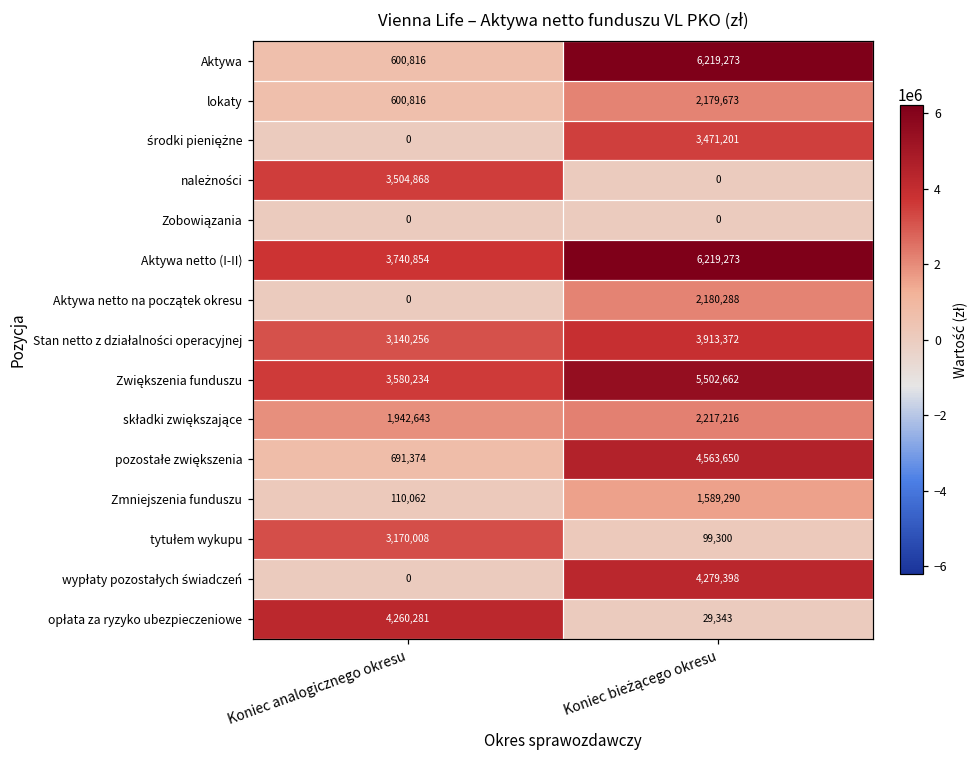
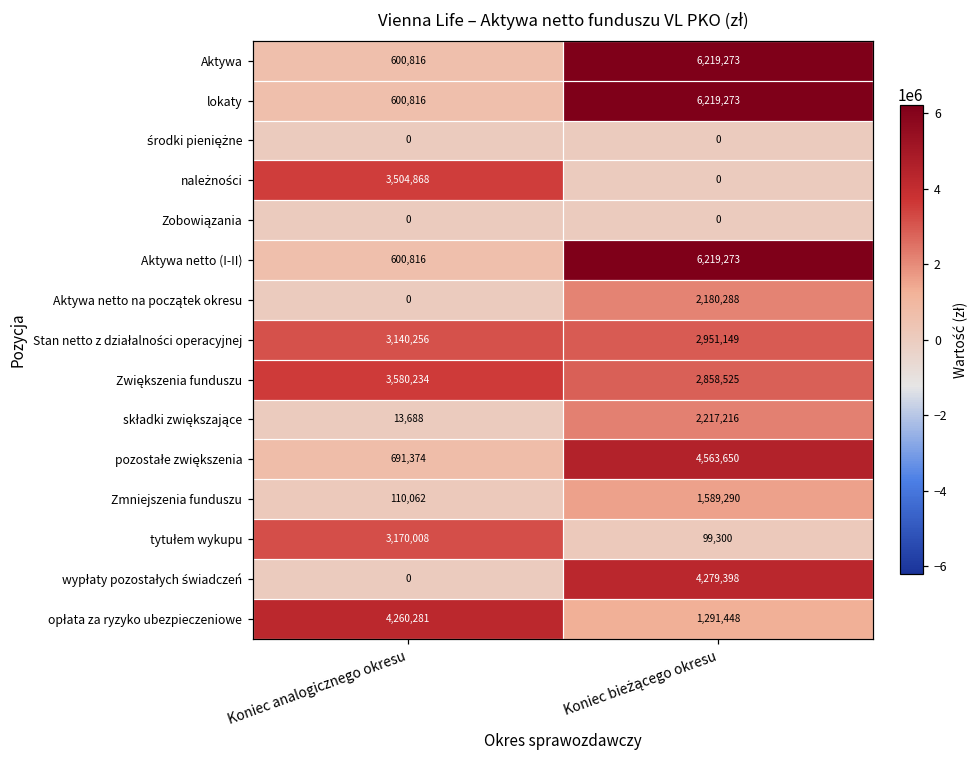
  {
    "Aktywa": {
      "Koniec analogicznego okresu": "600,816",
      "Koniec bieżącego okresu": "6,219,273"
    },
    "lokaty": {
      "Koniec analogicznego okresu": "600,816",
-     "Koniec bieżącego okresu": "2,179,673"
+     "Koniec bieżącego okresu": "6,219,273"
    },
    "środki pieniężne": {
      "Koniec analogicznego okresu": "0",
-     "Koniec bieżącego okresu": "3,471,201"
+     "Koniec bieżącego okresu": "0"
    },
    "należności": {
      "Koniec analogicznego okresu": "3,504,868",
      "Koniec bieżącego okresu": "0"
    },
    "Zobowiązania": {
      "Koniec analogicznego okresu": "0",
      "Koniec bieżącego okresu": "0"
    },
    "Aktywa netto (I-II)": {
-     "Koniec analogicznego okresu": "3,740,854",
+     "Koniec analogicznego okresu": "600,816",
      "Koniec bieżącego okresu": "6,219,273"
    },
    "Aktywa netto na początek okresu": {
      "Koniec analogicznego okresu": "0",
      "Koniec bieżącego okresu": "2,180,288"
    },
    "Stan netto z działalności operacyjnej": {
      "Koniec analogicznego okresu": "3,140,256",
-     "Koniec bieżącego okresu": "3,913,372"
+     "Koniec bieżącego okresu": "2,951,149"
    },
    "Zwiększenia funduszu": {
      "Koniec analogicznego okresu": "3,580,234",
-     "Koniec bieżącego okresu": "5,502,662"
+     "Koniec bieżącego okresu": "2,858,525"
    },
    "składki zwiększające": {
-     "Koniec analogicznego okresu": "1,942,643",
+     "Koniec analogicznego okresu": "13,688",
      "Koniec bieżącego okresu": "2,217,216"
    },
    "pozostałe zwiększenia": {
      "Koniec analogicznego okresu": "691,374",
      "Koniec bieżącego okresu": "4,563,650"
    },
    "Zmniejszenia funduszu": {
      "Koniec analogicznego okresu": "110,062",
      "Koniec bieżącego okresu": "1,589,290"
    },
    "tytułem wykupu": {
      "Koniec analogicznego okresu": "3,170,008",
      "Koniec bieżącego okresu": "99,300"
    },
    "wypłaty pozostałych świadczeń": {
      "Koniec analogicznego okresu": "0",
      "Koniec bieżącego okresu": "4,279,398"
    },
    "opłata za ryzyko ubezpieczeniowe": {
      "Koniec analogicznego okresu": "4,260,281",
-     "Koniec bieżącego okresu": "29,343"
+     "Koniec bieżącego okresu": "1,291,448"
    }
  }
